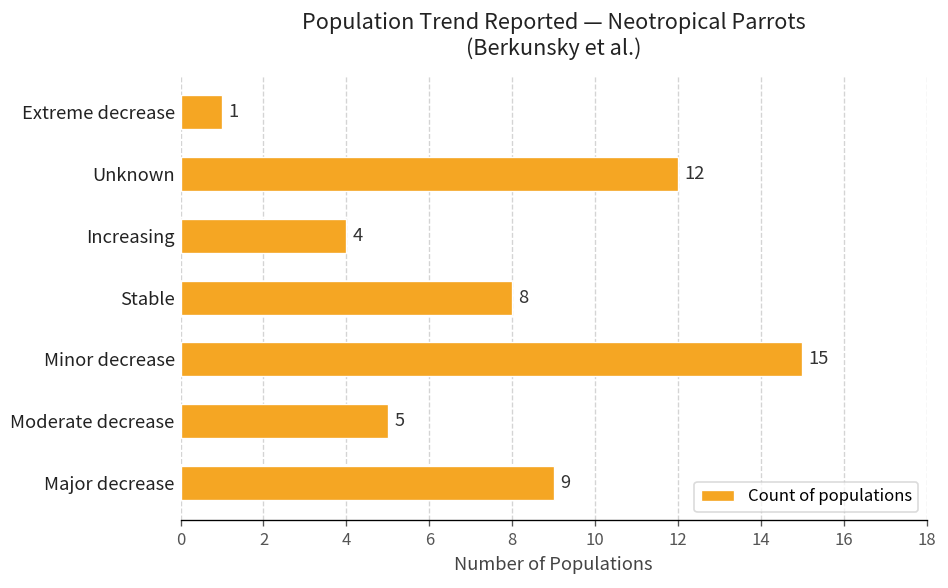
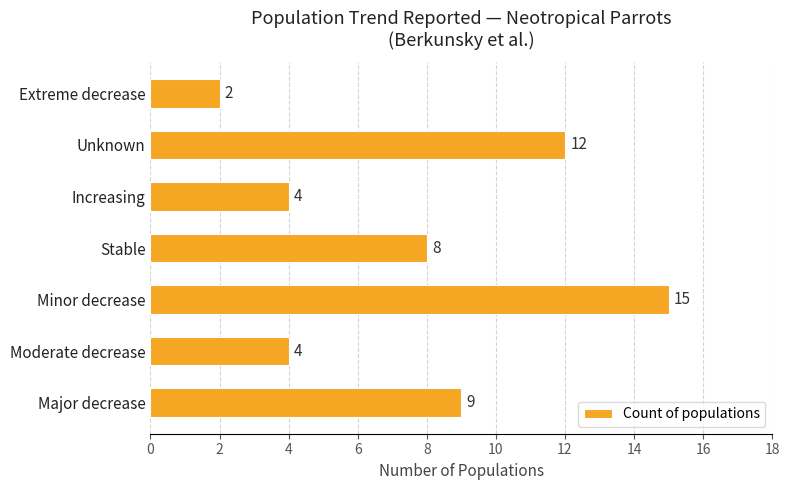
  {
-   "Extreme decrease": 1,
+   "Extreme decrease": 2,
    "Unknown": 12,
    "Increasing": 4,
    "Stable": 8,
    "Minor decrease": 15,
-   "Moderate decrease": 5,
+   "Moderate decrease": 4,
    "Major decrease": 9
  }
